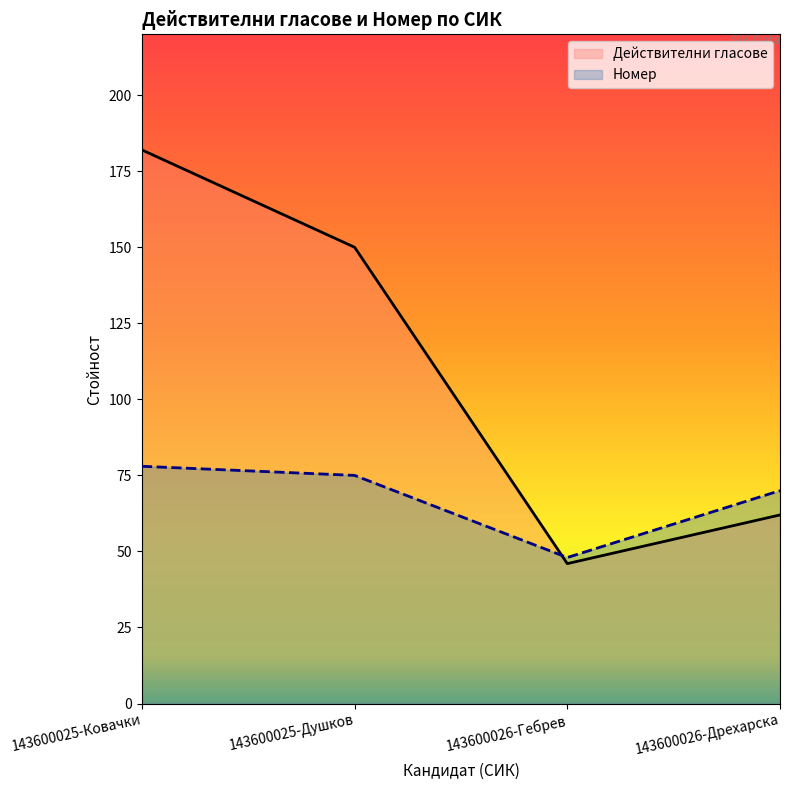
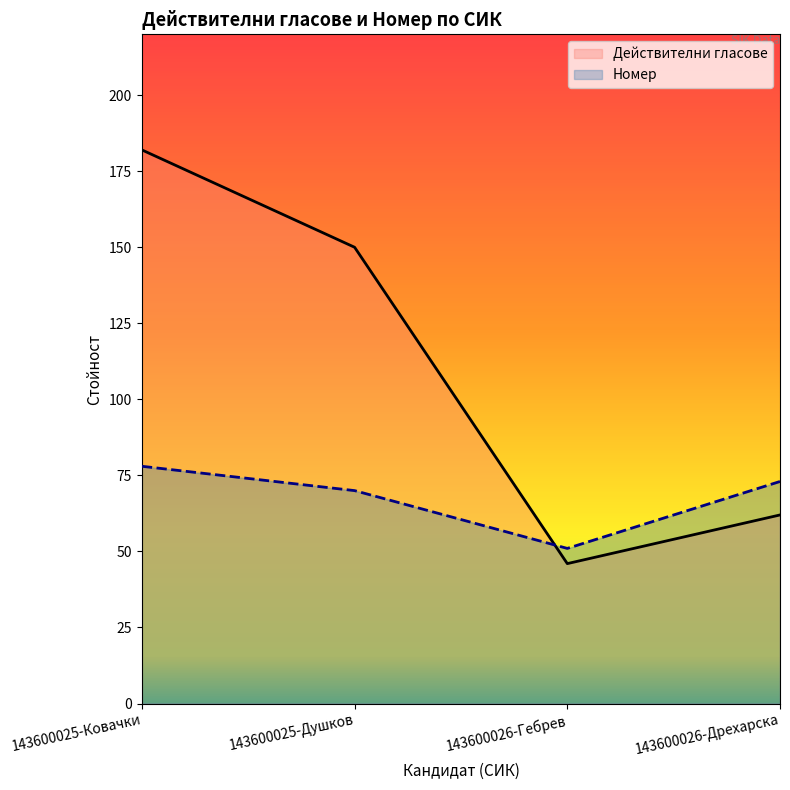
  {
    "Действителни гласове": {
      "143600025-Ковачки": 182,
      "143600025-Душков": 150,
      "143600026-Гебрев": 46,
      "143600026-Дрехарска": 62
    },
    "Номер": {
      "143600025-Ковачки": 78,
-     "143600025-Душков": 75,
-     "143600026-Гебрев": 48,
-     "143600026-Дрехарска": 70
+     "143600025-Душков": 70,
+     "143600026-Гебрев": 51,
+     "143600026-Дрехарска": 73
    }
  }
